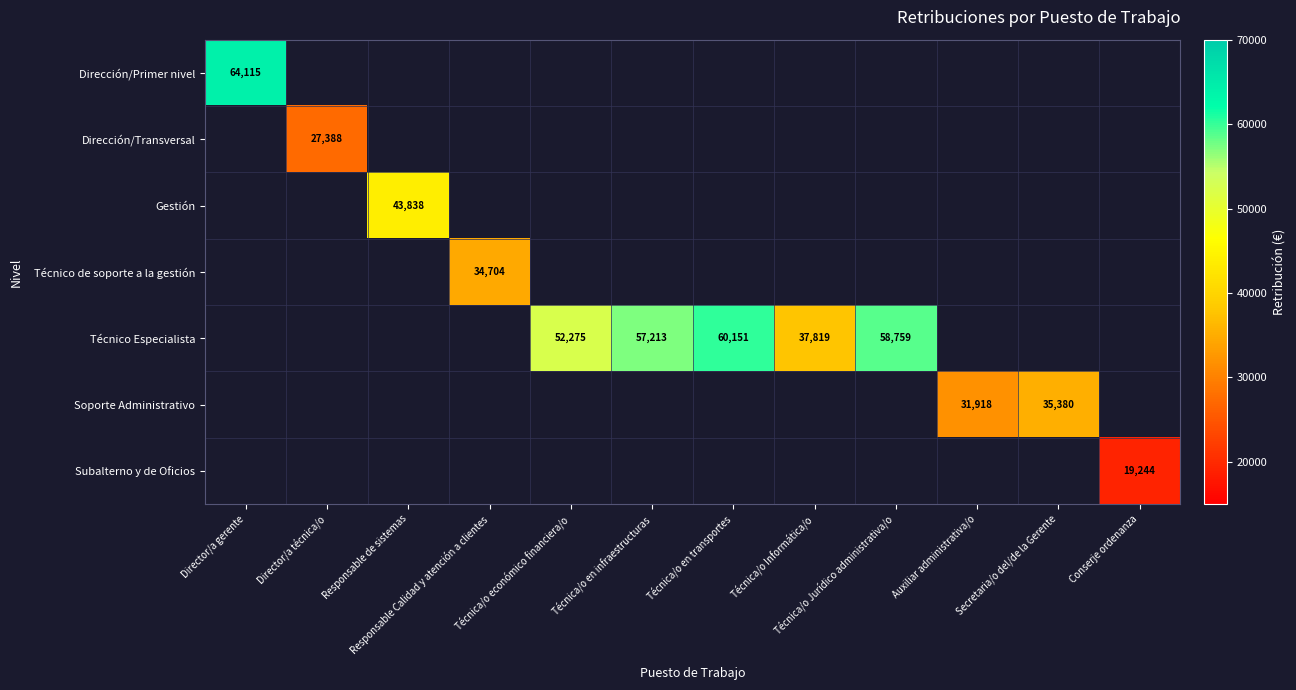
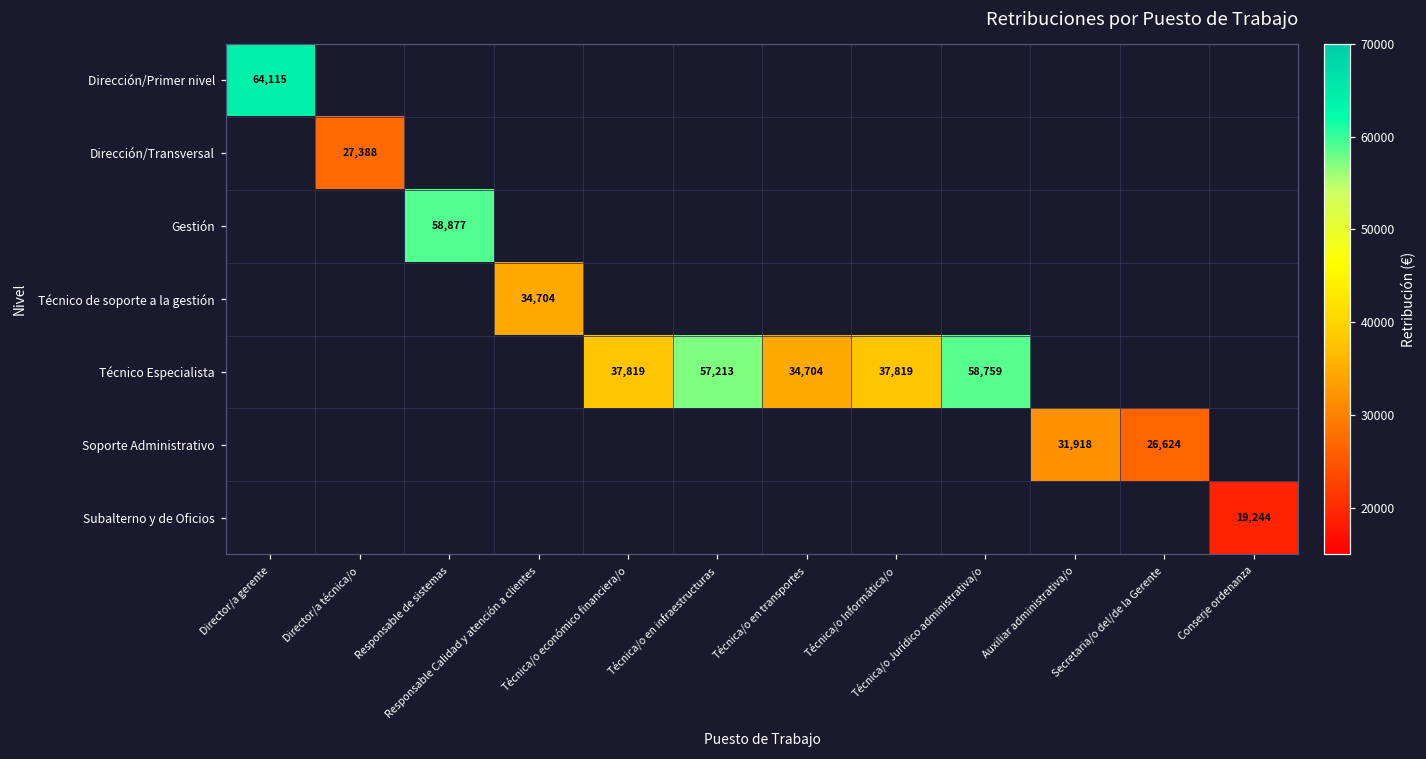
  {
    "Dirección/Primer nivel": {
      "Director/a gerente": "64,115"
    },
    "Dirección/Transversal": {
      "Director/a técnica/o": "27,388"
    },
    "Gestión": {
-     "Responsable de sistemas": "43,838"
+     "Responsable de sistemas": "58,877"
    },
    "Técnico de soporte a la gestión": {
      "Responsable Calidad y atención a clientes": "34,704"
    },
    "Técnico Especialista": {
-     "Técnica/o económico financiera/o": "52,275",
+     "Técnica/o económico financiera/o": "37,819",
      "Técnica/o en infraestructuras": "57,213",
-     "Técnica/o en transportes": "60,151",
+     "Técnica/o en transportes": "34,704",
      "Técnica/o Informática/o": "37,819",
      "Técnica/o Jurídico administrativa/o": "58,759"
    },
    "Soporte Administrativo": {
      "Auxiliar administrativa/o": "31,918",
-     "Secretaria/o del/de la Gerente": "35,380"
+     "Secretaria/o del/de la Gerente": "26,624"
    },
    "Subalterno y de Oficios": {
      "Conserje ordenanza": "19,244"
    }
  }
